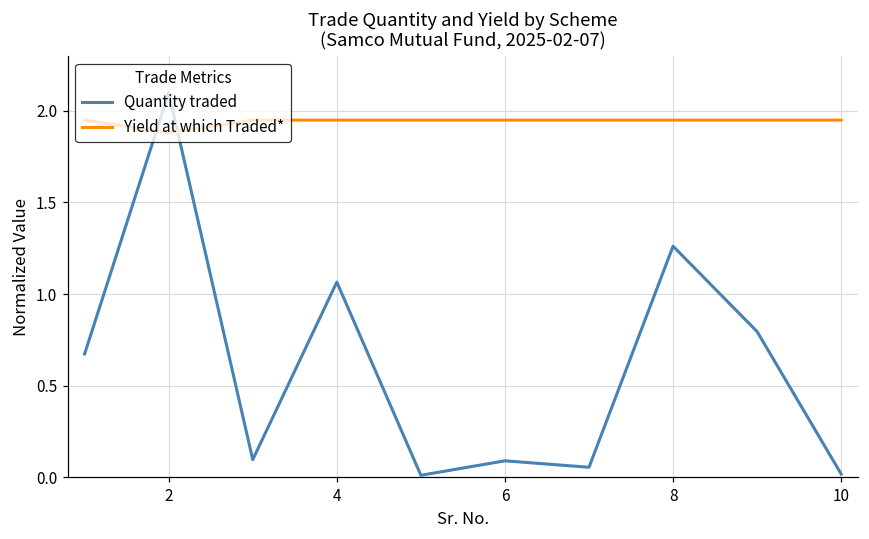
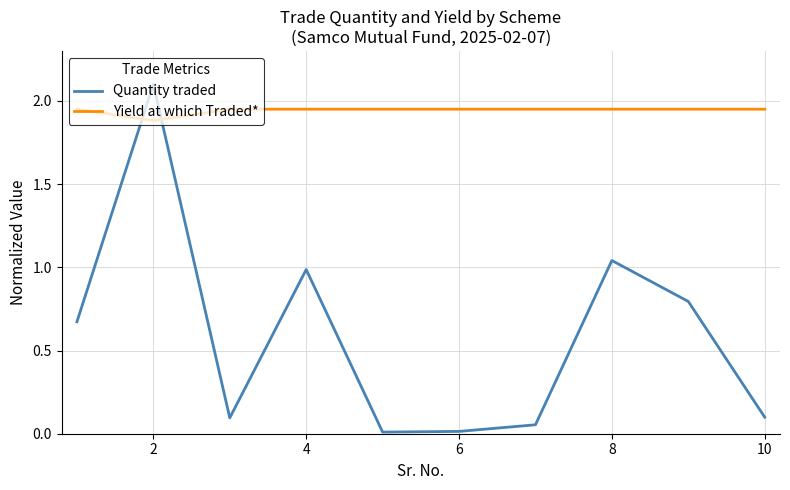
  {
    "Quantity traded": {
-     "4": 1.07,
-     "6": 0.09,
-     "8": 1.26,
-     "10": 0.02
+     "4": 0.99,
+     "6": 0.01,
+     "8": 1.04,
+     "10": 0.10
    },
    "Yield at which Traded*": {
      "4": 1.95,
      "6": 1.95,
      "8": 1.95,
      "10": 1.95
    }
  }
